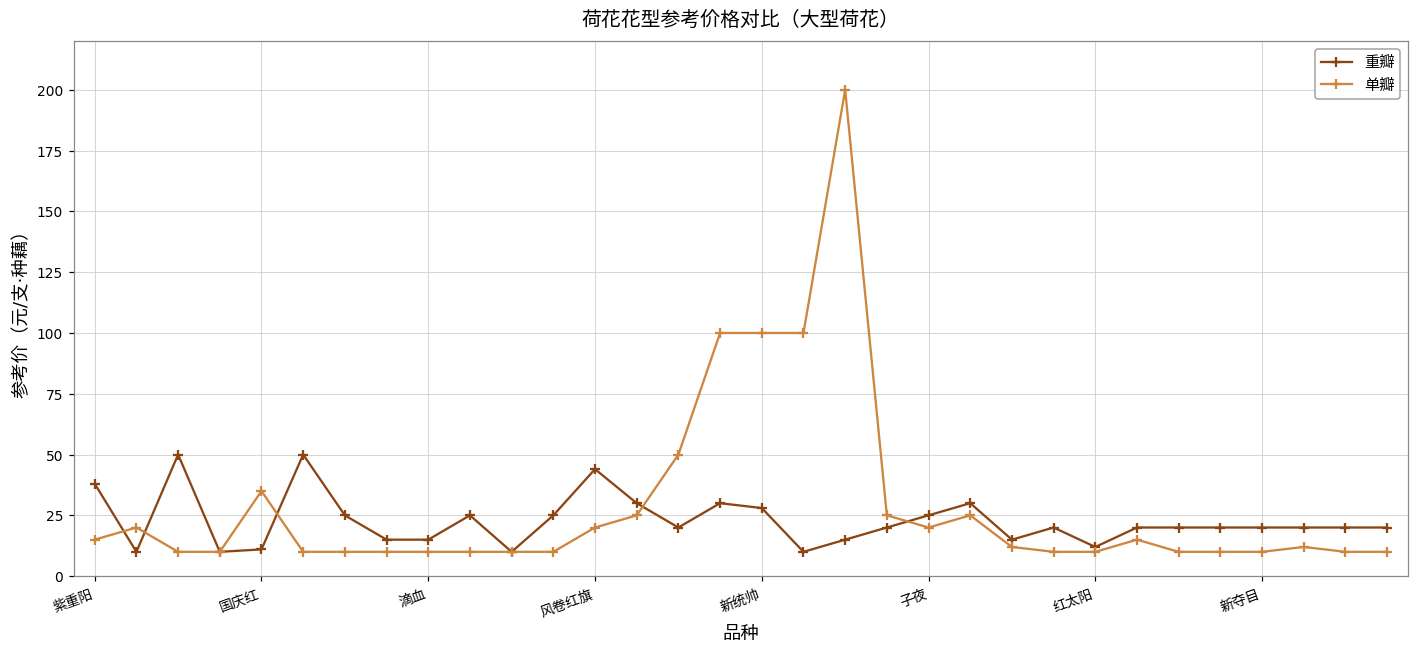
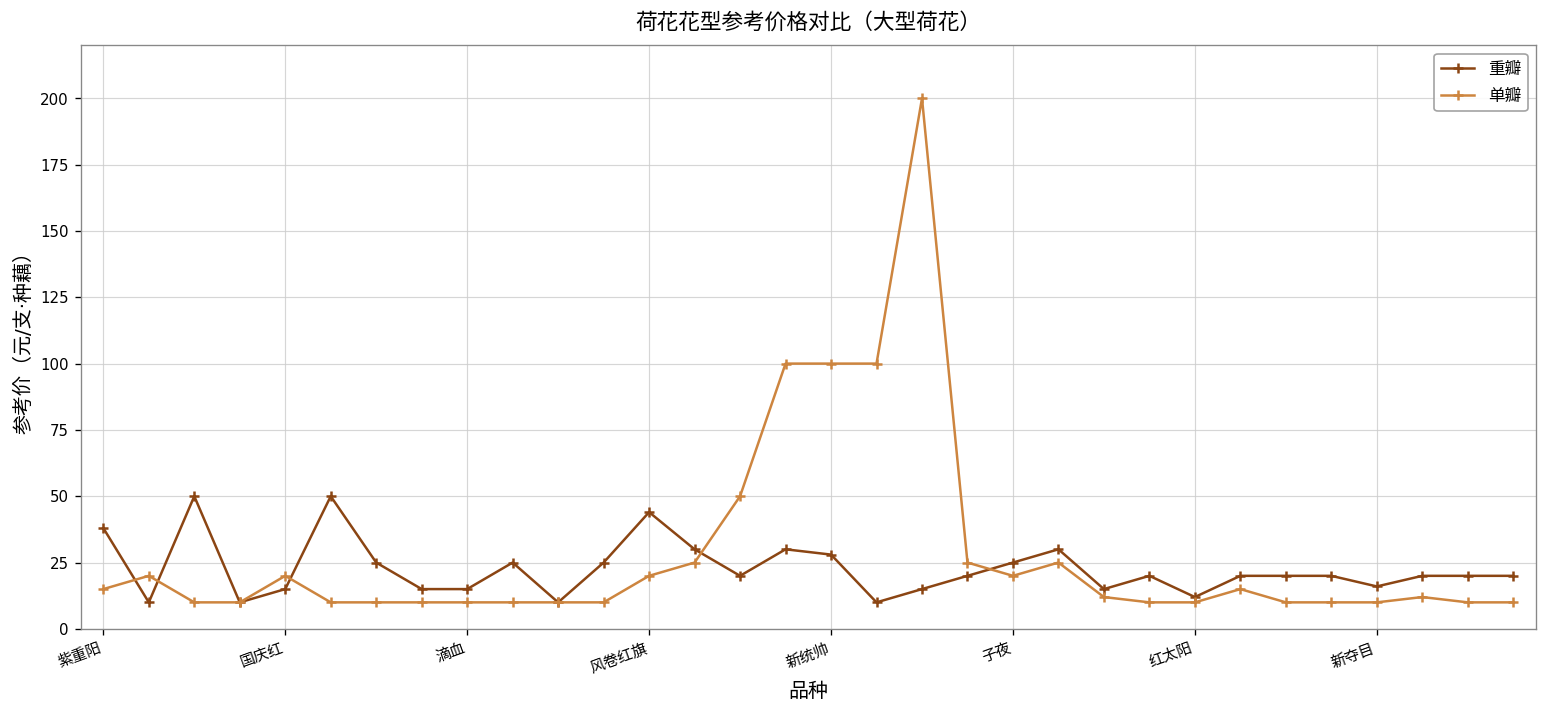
  {
    "重瓣": {
      "紫重阳": 38,
-     "国庆红": 11,
+     "国庆红": 15,
      "滴血": 15,
      "风卷红旗": 44,
      "新统帅": 28,
      "子夜": 25,
      "红太阳": 12,
-     "新夺目": 20
+     "新夺目": 16
    },
    "单瓣": {
      "紫重阳": 15,
-     "国庆红": 35,
+     "国庆红": 20,
      "滴血": 10,
      "风卷红旗": 20,
      "新统帅": 100,
      "子夜": 20,
      "红太阳": 10,
      "新夺目": 10
    }
  }
